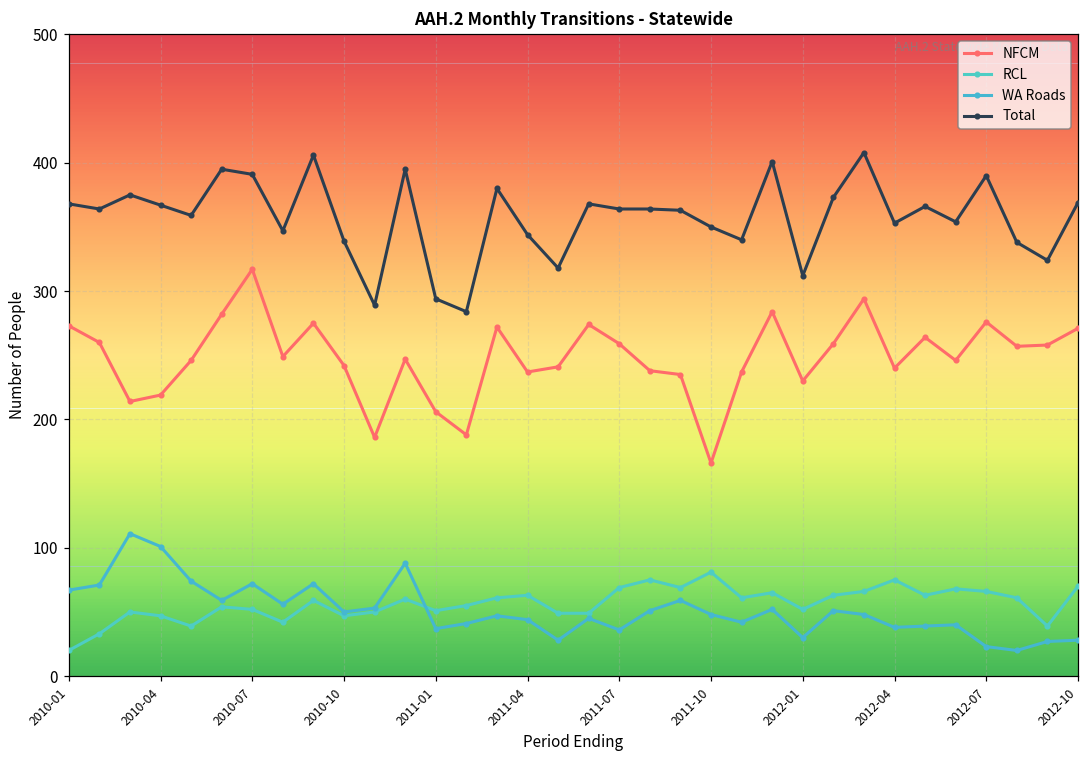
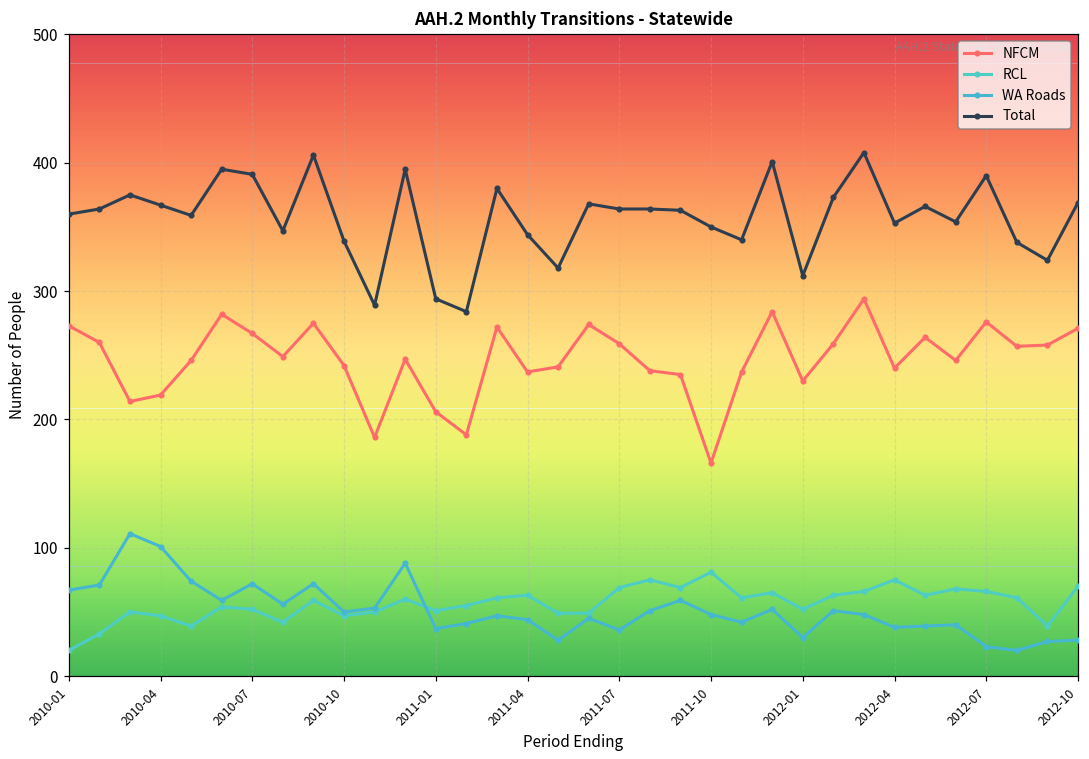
  {
    "NFCM": {
      "2010-01": 273,
      "2010-04": 219,
-     "2010-07": 317,
+     "2010-07": 267,
      "2010-10": 242,
      "2011-01": 206,
      "2011-04": 237,
      "2011-07": 259,
      "2011-10": 166,
      "2012-01": 230,
      "2012-04": 240,
      "2012-07": 276,
      "2012-10": 271
    },
    "Total": {
-     "2010-01": 368,
+     "2010-01": 360,
      "2010-04": 367,
      "2010-07": 391,
      "2010-10": 339,
      "2011-01": 294,
      "2011-04": 344,
      "2011-07": 364,
      "2011-10": 350,
      "2012-01": 312,
      "2012-04": 353,
      "2012-07": 390,
      "2012-10": 369
    }
  }
